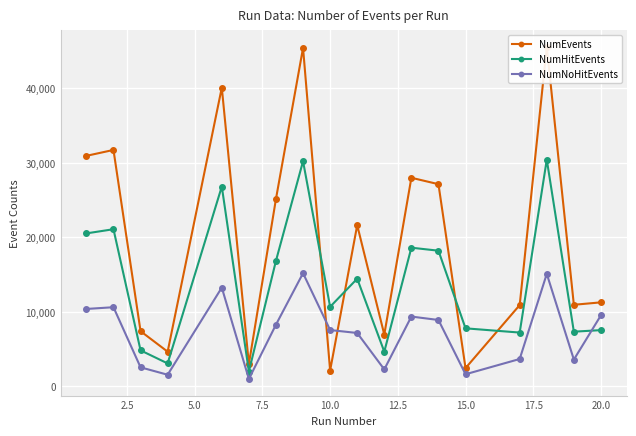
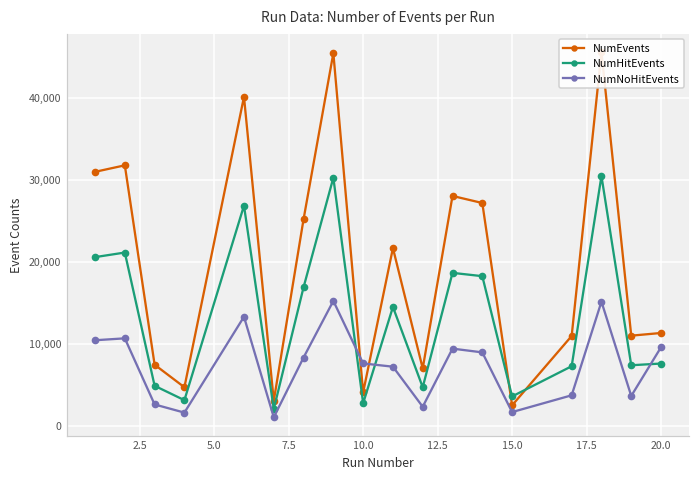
  {
    "NumEvents": {
-     "10.0": "2,000",
+     "10.0": "4,000",
      "15.0": "2,000",
      "20.0": "11,000"
    },
    "NumHitEvents": {
-     "10.0": "11,000",
-     "15.0": "8,000",
+     "10.0": "3,000",
+     "15.0": "4,000",
      "20.0": "8,000"
    },
    "NumNoHitEvents": {
      "10.0": "8,000",
      "15.0": "2,000",
      "20.0": "10,000"
    }
  }
